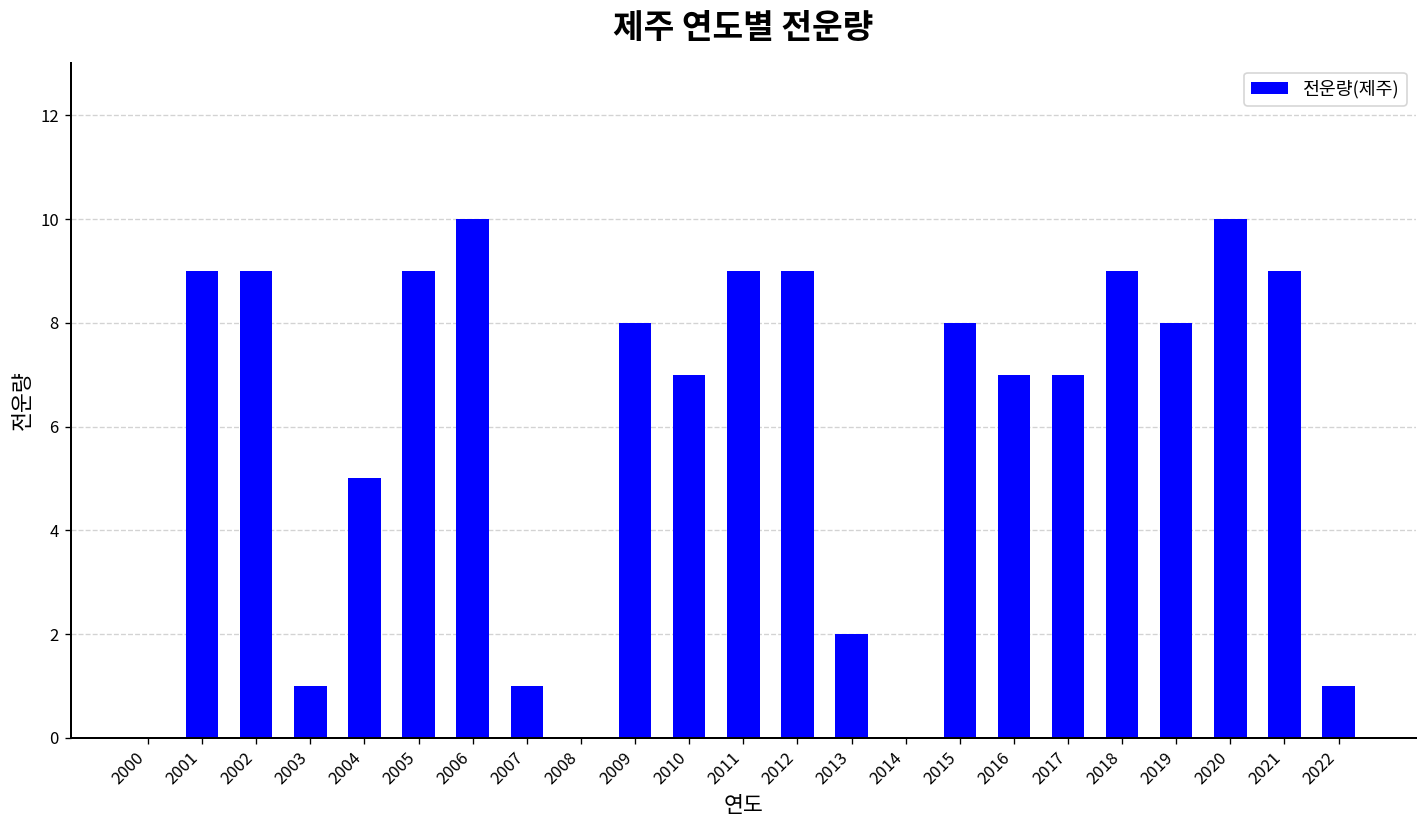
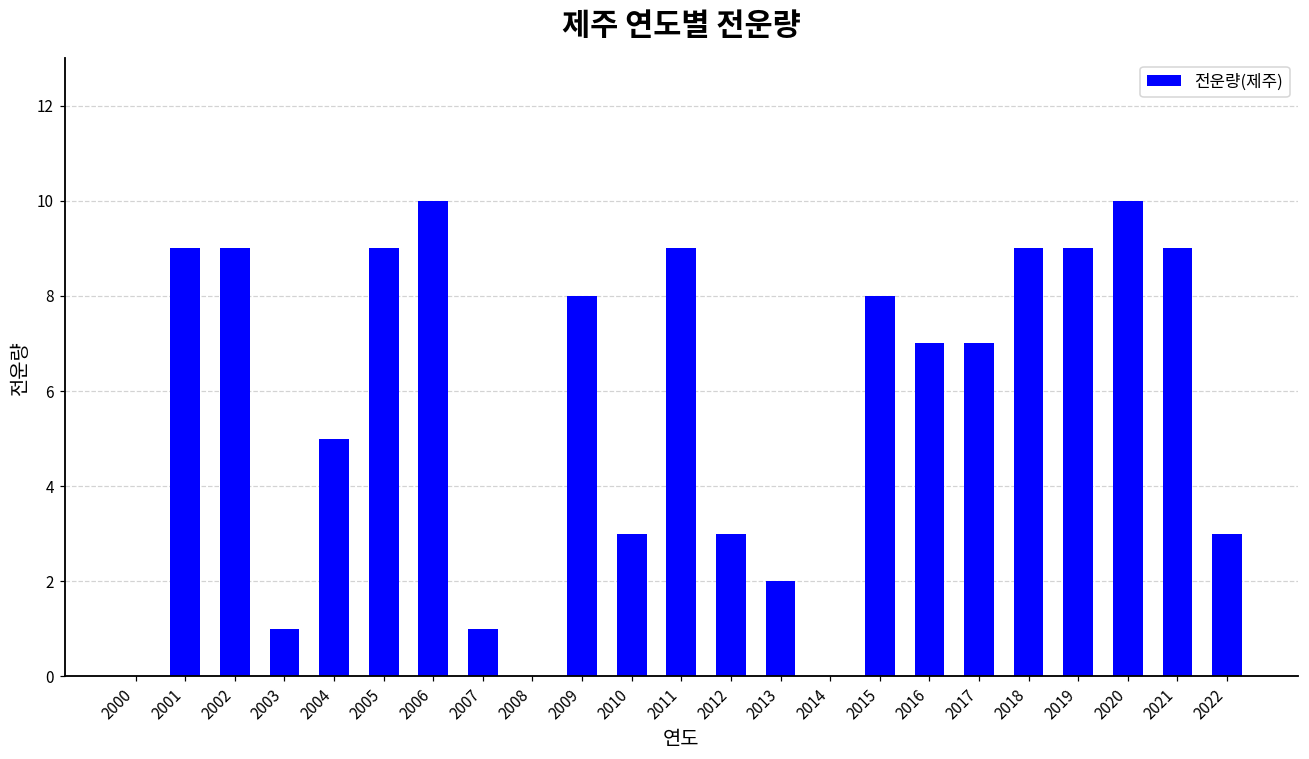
  {
    "2000": 0,
    "2001": 9,
    "2002": 9,
    "2003": 1,
    "2004": 5,
    "2005": 9,
    "2006": 10,
    "2007": 1,
    "2008": 0,
    "2009": 8,
-   "2010": 7,
+   "2010": 3,
    "2011": 9,
-   "2012": 9,
+   "2012": 3,
    "2013": 2,
    "2014": 0,
    "2015": 8,
    "2016": 7,
    "2017": 7,
    "2018": 9,
-   "2019": 8,
+   "2019": 9,
    "2020": 10,
    "2021": 9,
-   "2022": 1
+   "2022": 3
  }
